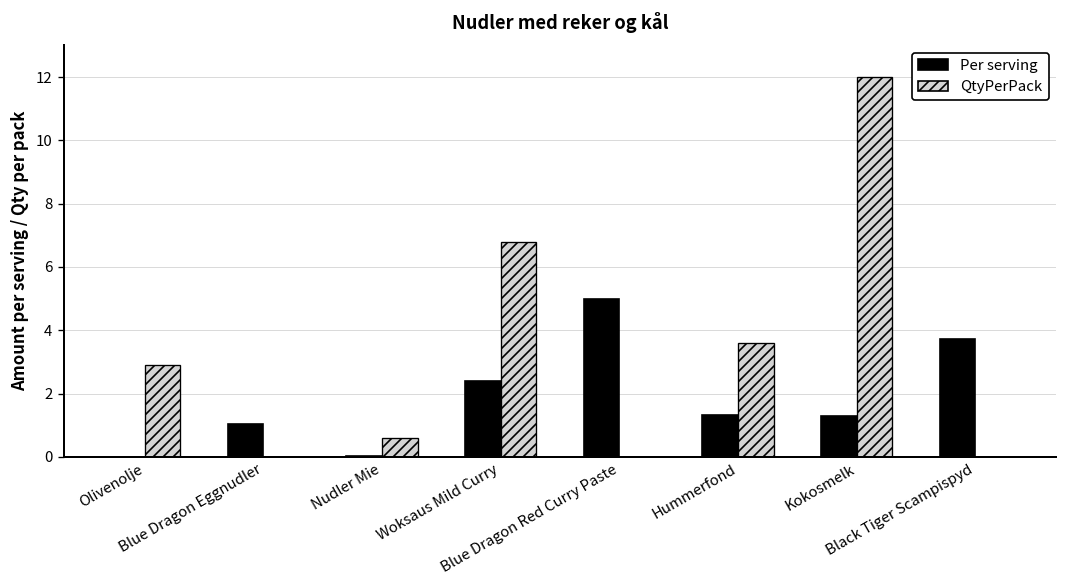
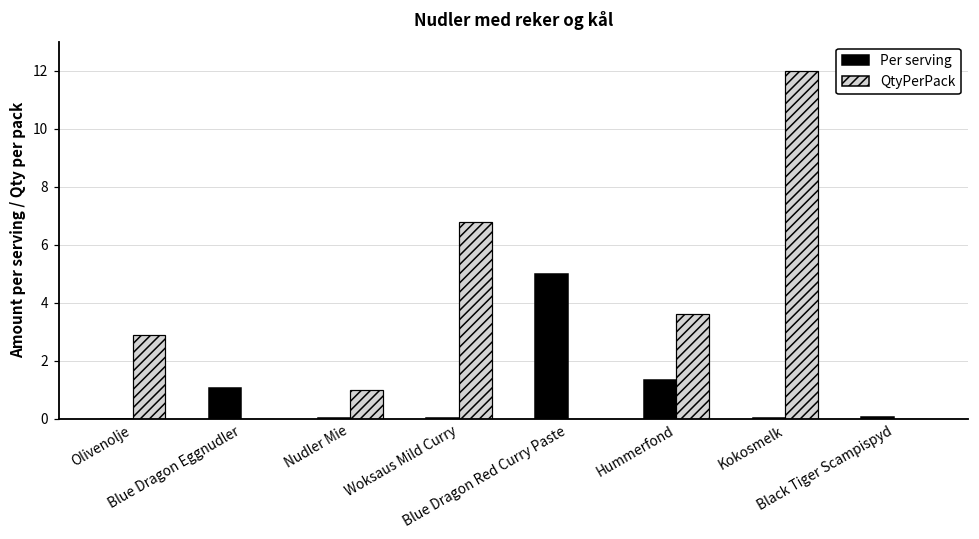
  {
    "Per serving": {
      "Blue Dragon Eggnudler": 1.1,
-     "Woksaus Mild Curry": 2.4,
+     "Woksaus Mild Curry": 0.0,
      "Blue Dragon Red Curry Paste": 5.0,
      "Hummerfond": 1.3,
-     "Kokosmelk": 1.3,
-     "Black Tiger Scampispyd": 3.7
+     "Kokosmelk": 0.0,
+     "Black Tiger Scampispyd": 0.1
    },
    "QtyPerPack": {
      "Olivenolje": 2.9,
      "Blue Dragon Eggnudler": 0.0,
-     "Nudler Mie": 0.6,
+     "Nudler Mie": 1.0,
      "Woksaus Mild Curry": 6.8,
      "Blue Dragon Red Curry Paste": 0.0,
      "Hummerfond": 3.6,
      "Kokosmelk": 12.0,
      "Black Tiger Scampispyd": 0.0
    }
  }
